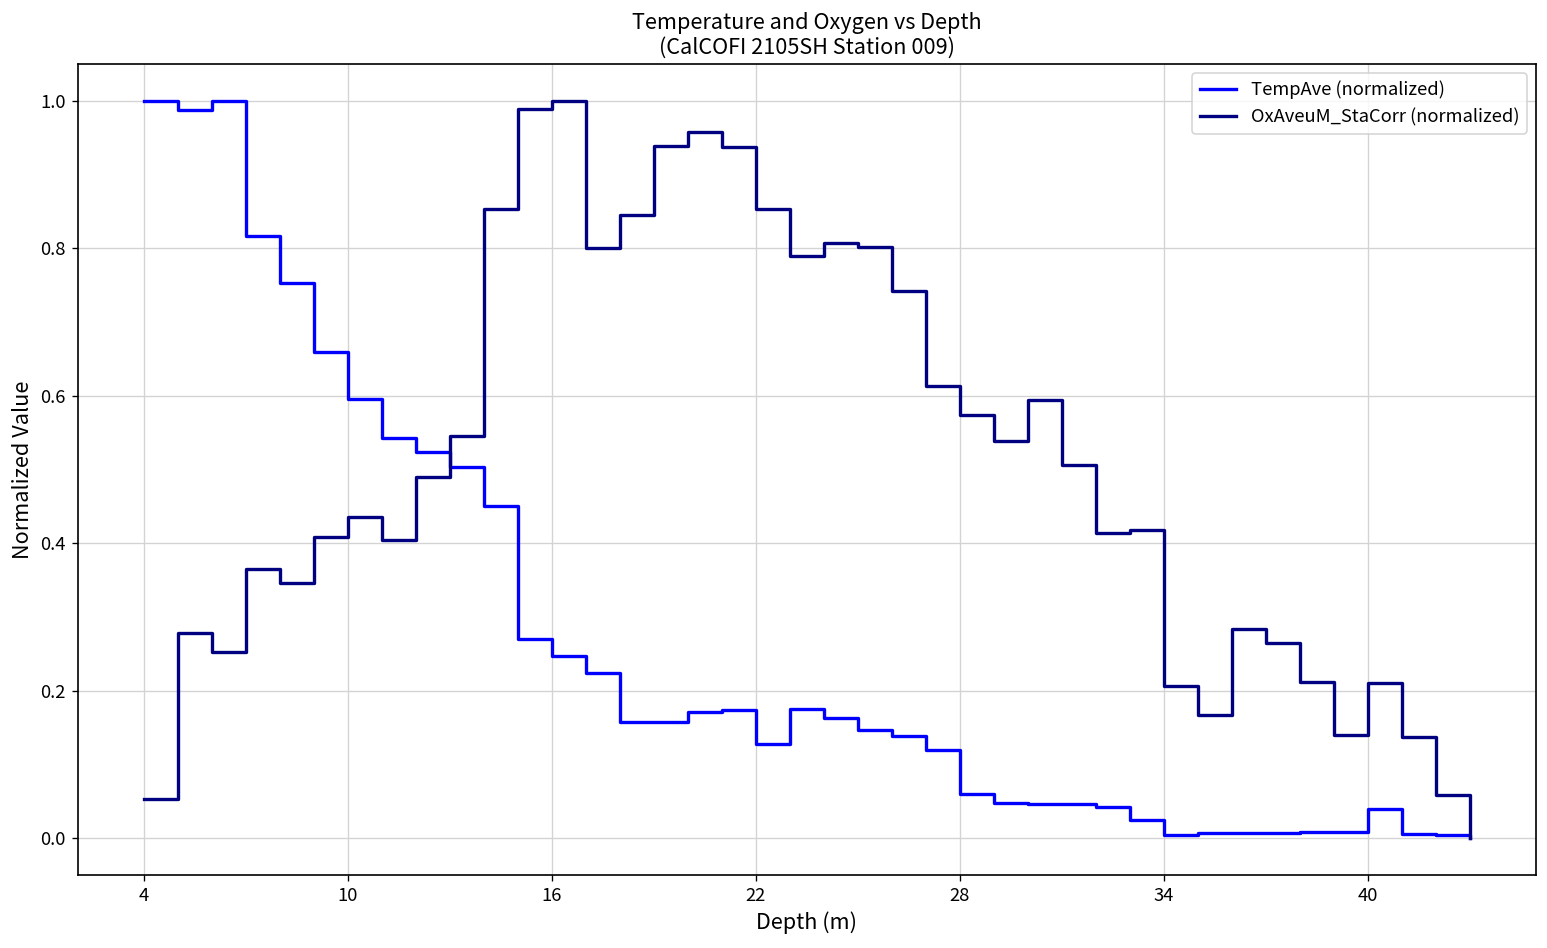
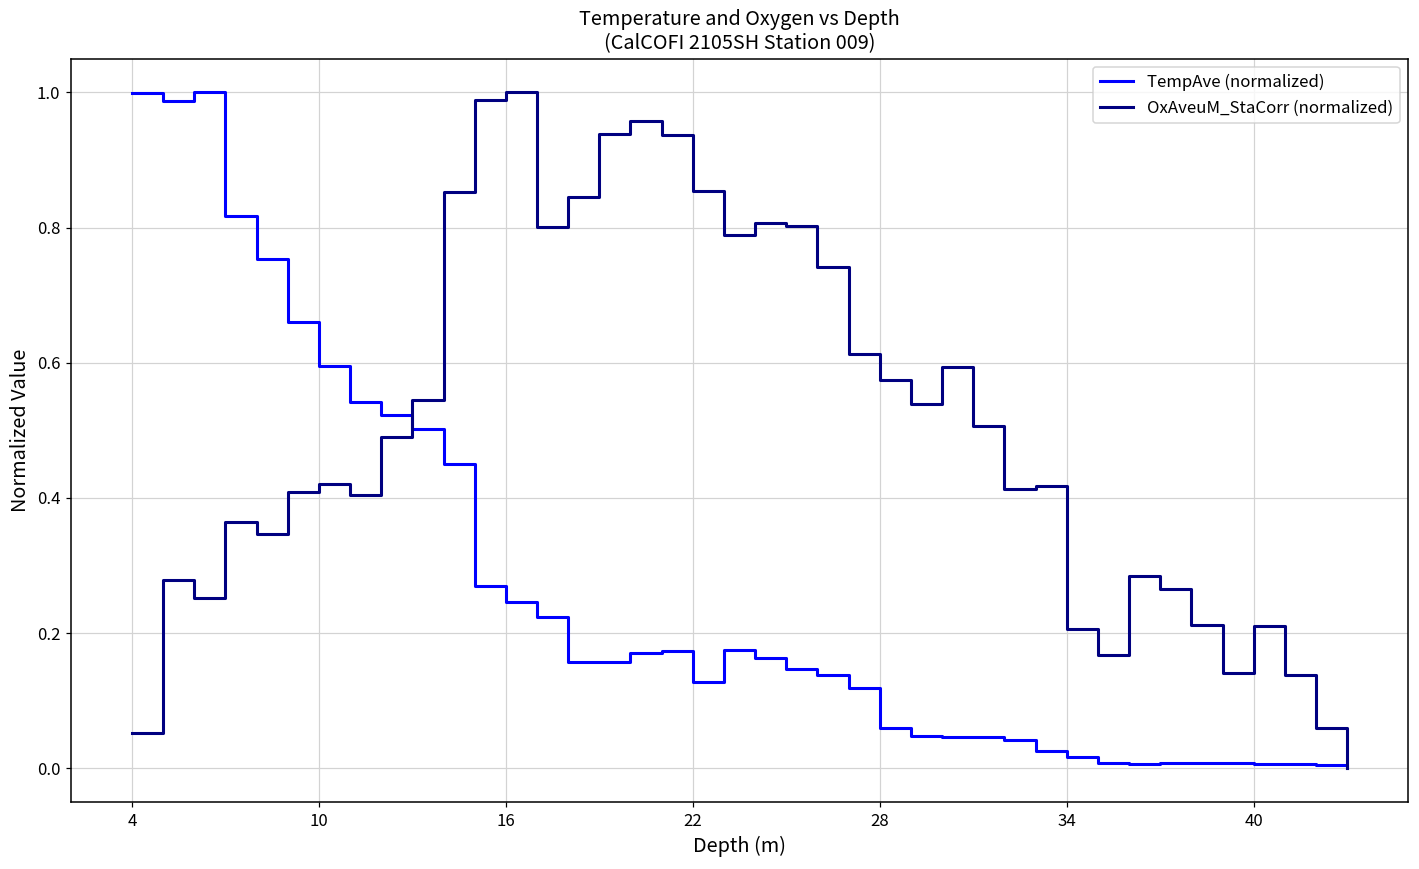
  {
    "TempAve (normalized)": {
      "4": 1.00,
      "10": 0.60,
      "16": 0.25,
      "22": 0.13,
      "28": 0.06,
-     "34": 0.00,
-     "40": 0.04
+     "34": 0.02,
+     "40": 0.01
    },
    "OxAveuM_StaCorr (normalized)": {
      "4": 0.05,
-     "10": 0.44,
+     "10": 0.42,
      "16": 1.00,
      "22": 0.85,
      "28": 0.57,
      "34": 0.21,
      "40": 0.21
    }
  }
